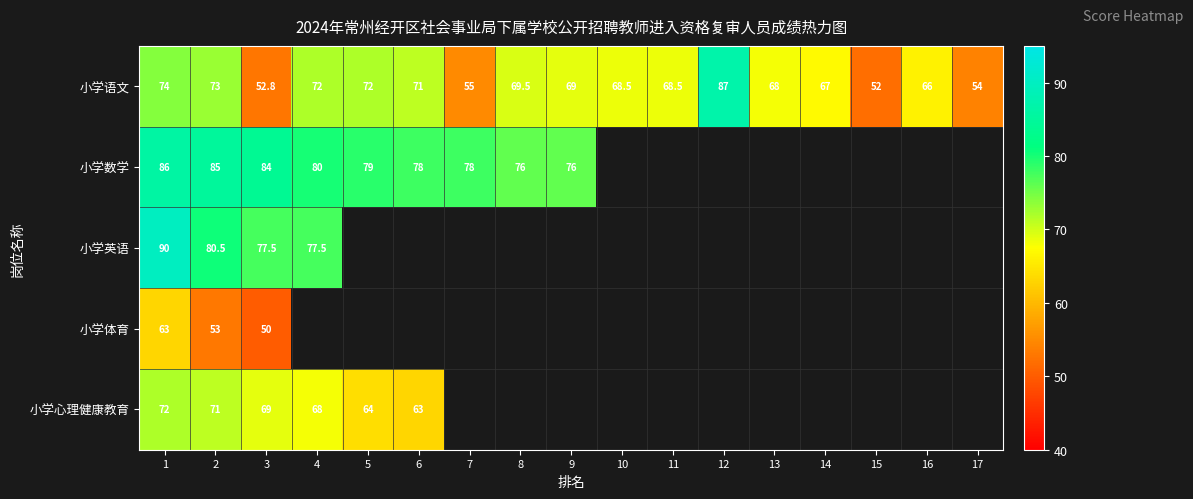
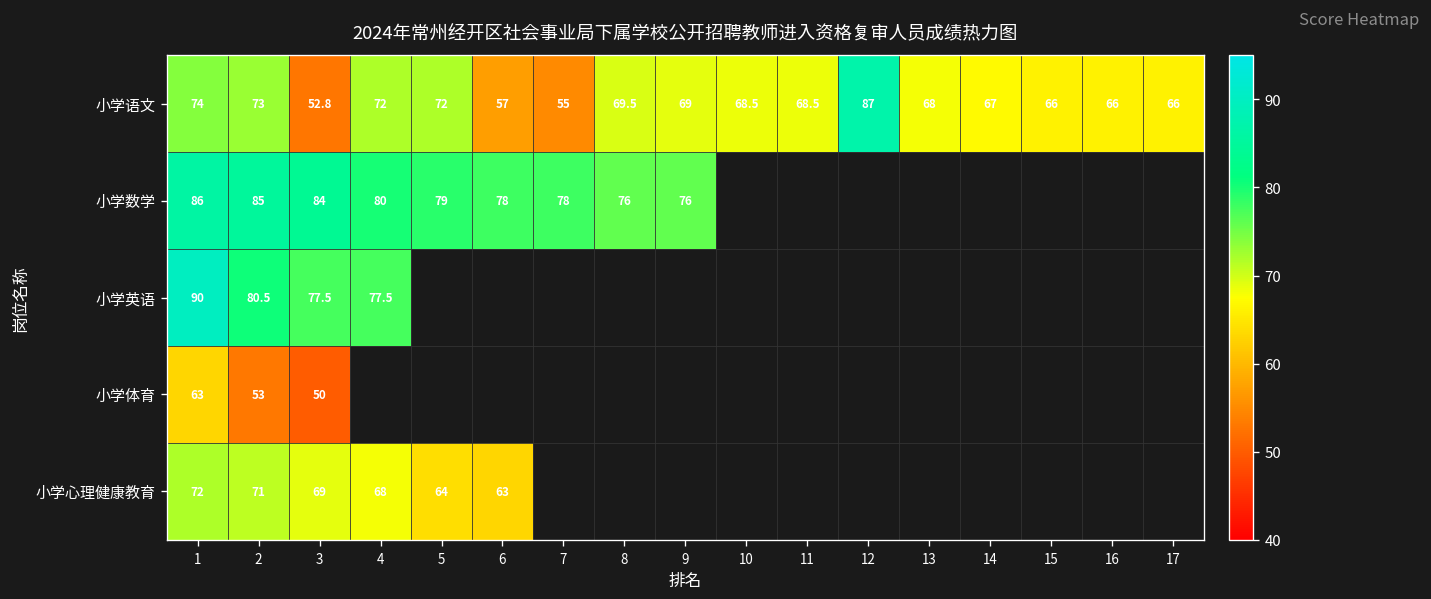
  {
    "小学语文": {
      "1": 74,
      "2": 73,
      "3": 52.8,
      "4": 72,
      "5": 72,
-     "6": 71,
+     "6": 57,
      "7": 55,
      "8": 69.5,
      "9": 69,
      "10": 68.5,
      "11": 68.5,
      "12": 87,
      "13": 68,
      "14": 67,
-     "15": 52,
+     "15": 66,
      "16": 66,
-     "17": 54
+     "17": 66
    },
    "小学数学": {
      "1": 86,
      "2": 85,
      "3": 84,
      "4": 80,
      "5": 79,
      "6": 78,
      "7": 78,
      "8": 76,
      "9": 76
    },
    "小学英语": {
      "1": 90,
      "2": 80.5,
      "3": 77.5,
      "4": 77.5
    },
    "小学体育": {
      "1": 63,
      "2": 53,
      "3": 50
    },
    "小学心理健康教育": {
      "1": 72,
      "2": 71,
      "3": 69,
      "4": 68,
      "5": 64,
      "6": 63
    }
  }
